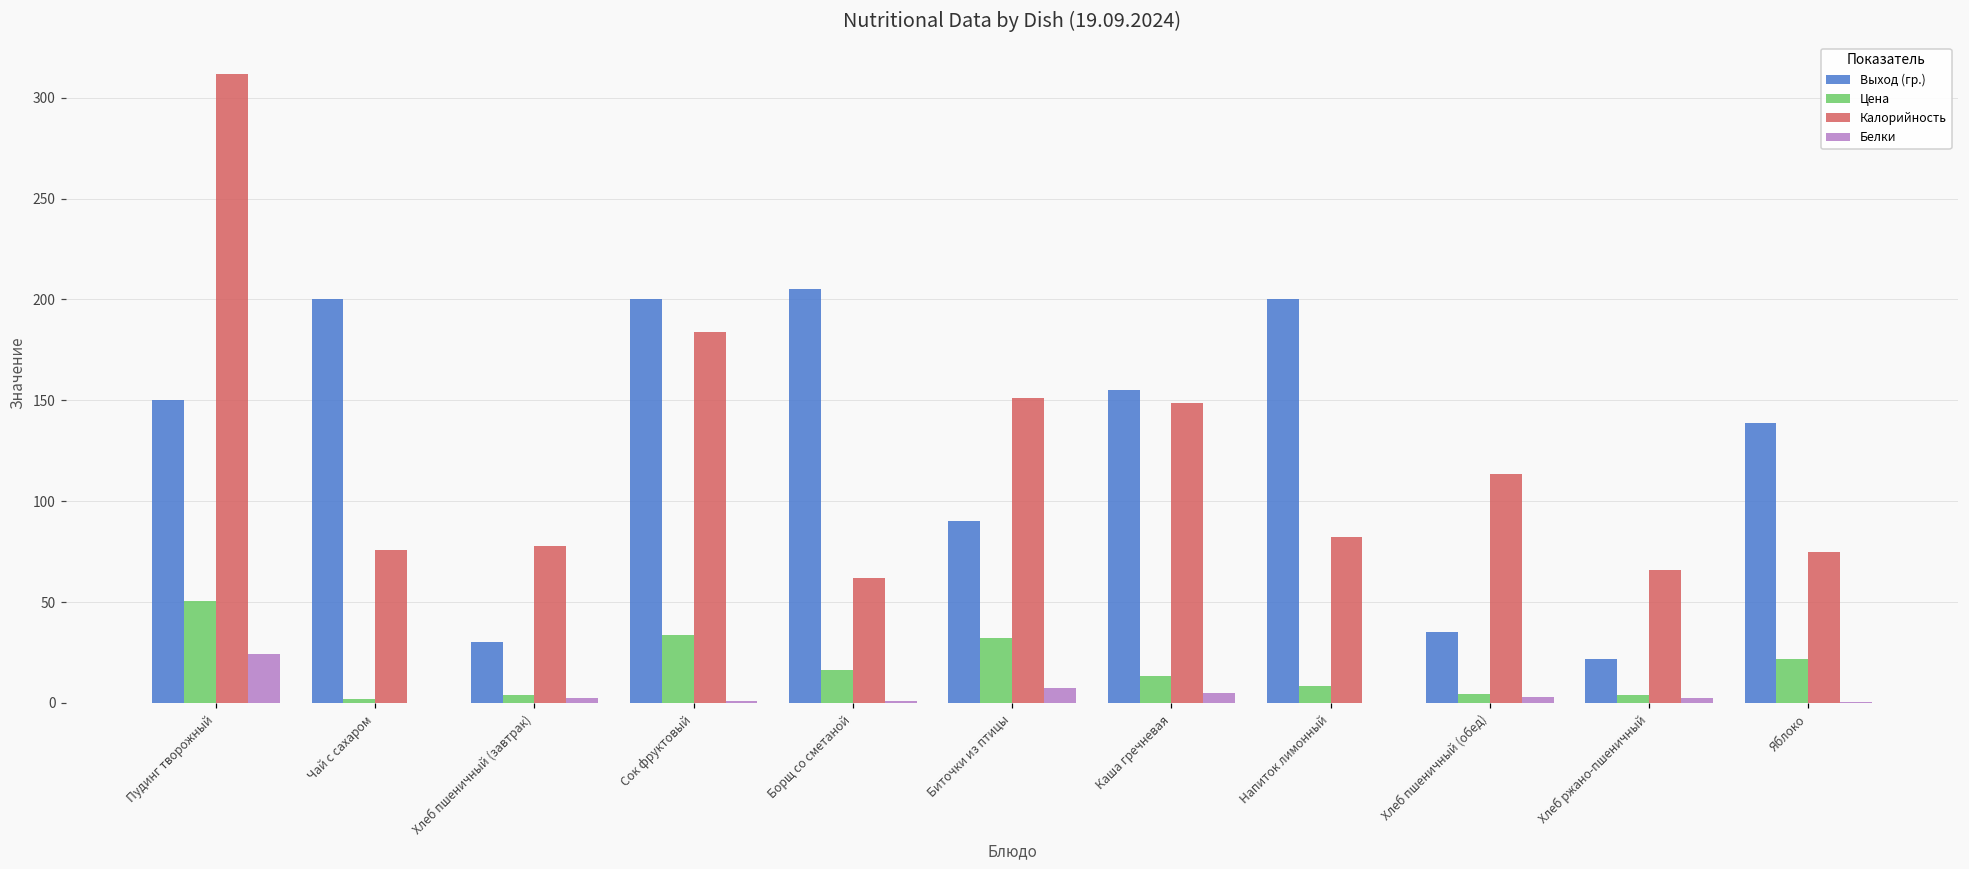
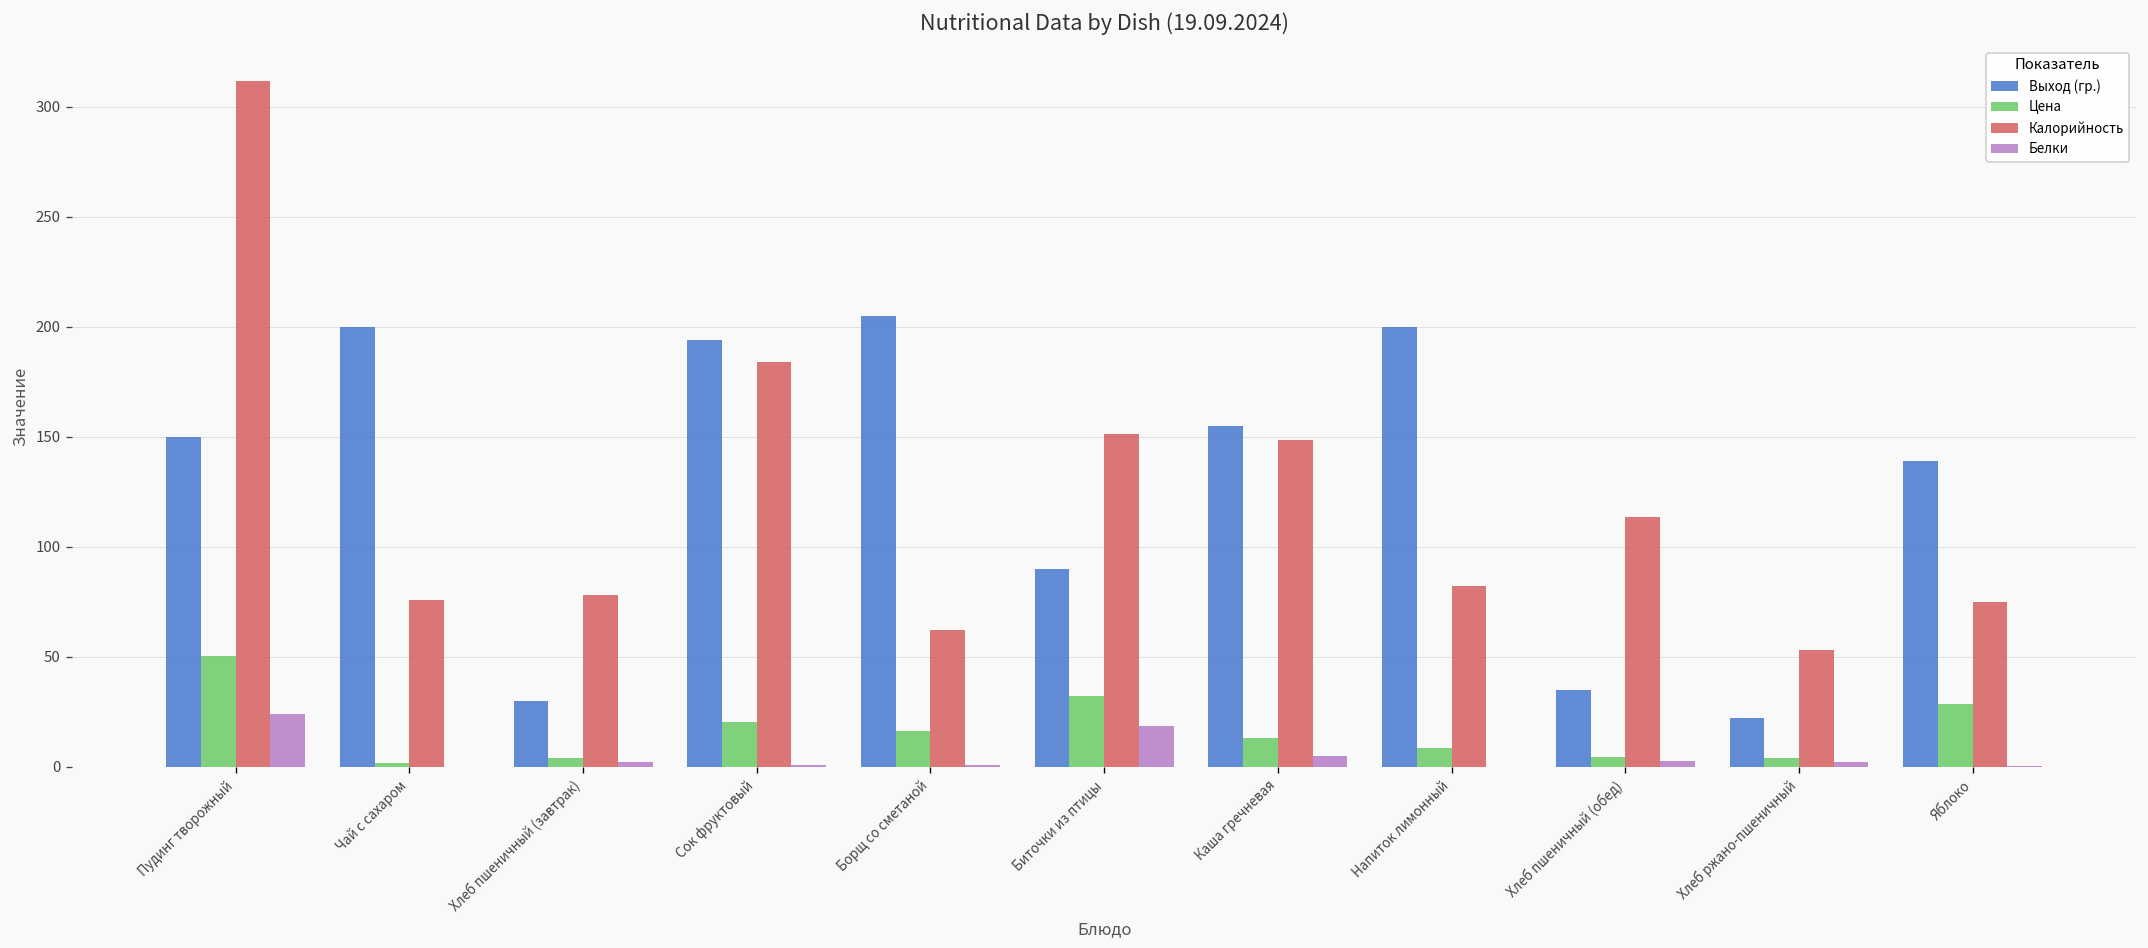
  {
    "Выход (гр.)": {
      "Пудинг творожный": 150,
      "Чай с сахаром": 200,
      "Хлеб пшеничный (завтрак)": 30,
-     "Сок фруктовый": 200,
+     "Сок фруктовый": 194,
      "Борщ со сметаной": 205,
      "Биточки из птицы": 90,
      "Каша гречневая": 155,
      "Напиток лимонный": 200,
      "Хлеб пшеничный (обед)": 35,
      "Хлеб ржано-пшеничный": 22,
      "Яблоко": 139
    },
    "Цена": {
      "Пудинг творожный": 50,
      "Чай с сахаром": 2,
      "Хлеб пшеничный (завтрак)": 4,
-     "Сок фруктовый": 34,
+     "Сок фруктовый": 20,
      "Борщ со сметаной": 16,
      "Биточки из птицы": 32,
      "Каша гречневая": 13,
      "Напиток лимонный": 9,
      "Хлеб пшеничный (обед)": 5,
      "Хлеб ржано-пшеничный": 4,
-     "Яблоко": 22
+     "Яблоко": 28
    },
    "Калорийность": {
      "Пудинг творожный": 312,
      "Чай с сахаром": 76,
      "Хлеб пшеничный (завтрак)": 78,
      "Сок фруктовый": 184,
      "Борщ со сметаной": 62,
      "Биточки из птицы": 151,
      "Каша гречневая": 149,
      "Напиток лимонный": 82,
      "Хлеб пшеничный (обед)": 113,
-     "Хлеб ржано-пшеничный": 66,
+     "Хлеб ржано-пшеничный": 53,
      "Яблоко": 75
    },
    "Белки": {
      "Пудинг творожный": 24,
      "Чай с сахаром": 0,
      "Хлеб пшеничный (завтрак)": 2,
-     "Биточки из птицы": 7,
+     "Биточки из птицы": 19,
      "Каша гречневая": 5,
      "Хлеб пшеничный (обед)": 3,
      "Хлеб ржано-пшеничный": 2
    }
  }
